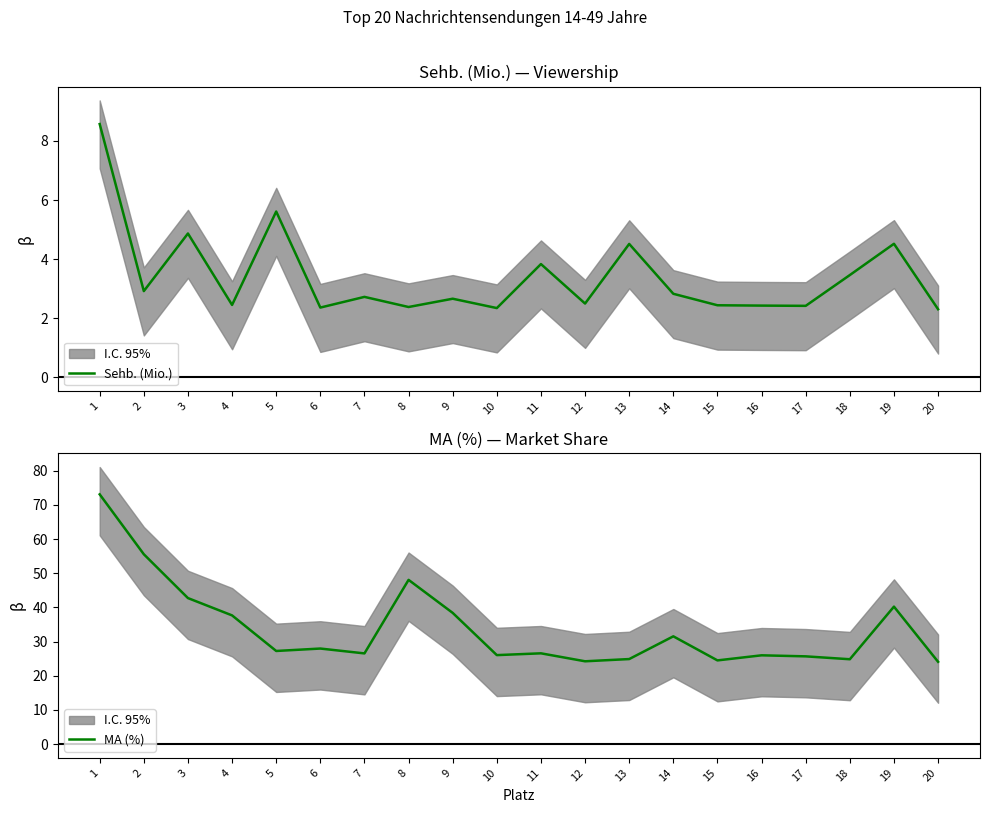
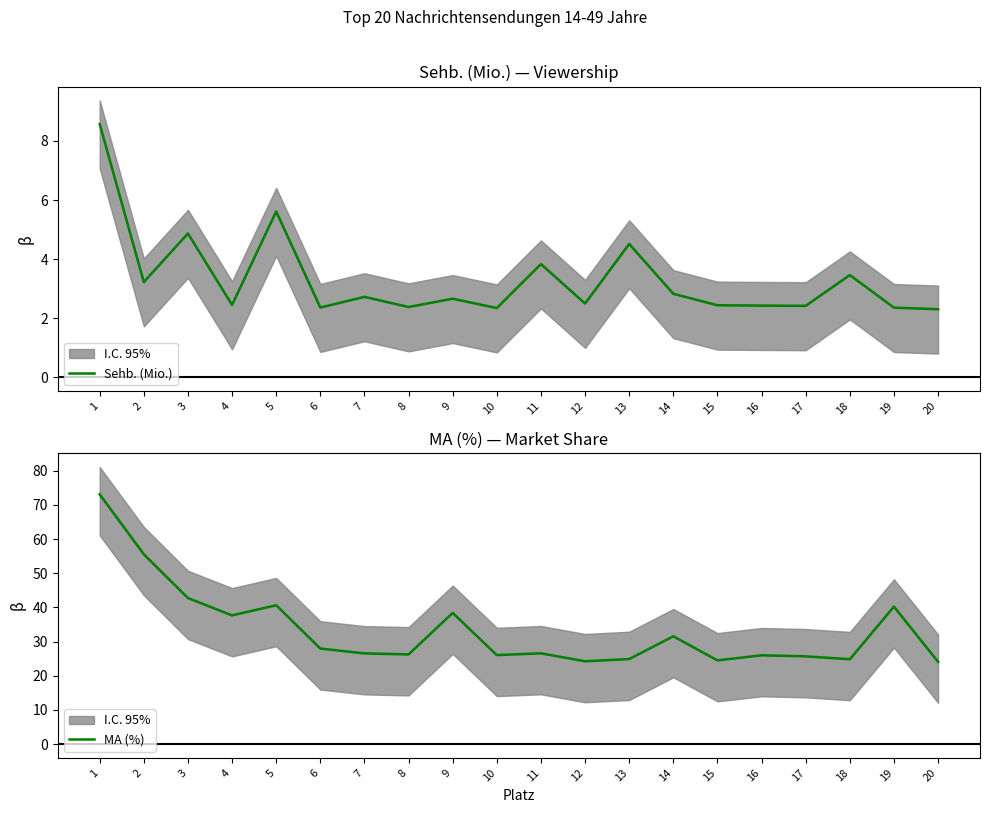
  {
    "Sehb. (Mio.) — Viewership": {
      "Sehb. (Mio.)": {
        "1": 8.6,
-       "2": 2.9,
+       "2": 3.2,
        "3": 4.9,
        "4": 2.5,
        "5": 5.6,
        "6": 2.4,
        "7": 2.7,
        "8": 2.4,
        "9": 2.7,
        "10": 2.3,
        "11": 3.8,
        "12": 2.5,
        "13": 4.5,
        "14": 2.8,
        "15": 2.4,
        "16": 2.4,
        "17": 2.4,
        "18": 3.5,
-       "19": 4.5,
+       "19": 2.4,
        "20": 2.3
      }
    },
    "MA (%) — Market Share": {
      "MA (%)": {
        "1": 73,
        "2": 56,
        "3": 43,
        "4": 38,
-       "5": 27,
+       "5": 41,
        "6": 28,
        "7": 27,
-       "8": 48,
+       "8": 26,
        "9": 38,
        "10": 26,
        "11": 27,
        "12": 24,
        "13": 25,
        "14": 32,
        "15": 24,
        "16": 26,
        "17": 26,
        "18": 25,
        "19": 40,
        "20": 24
      }
    }
  }
